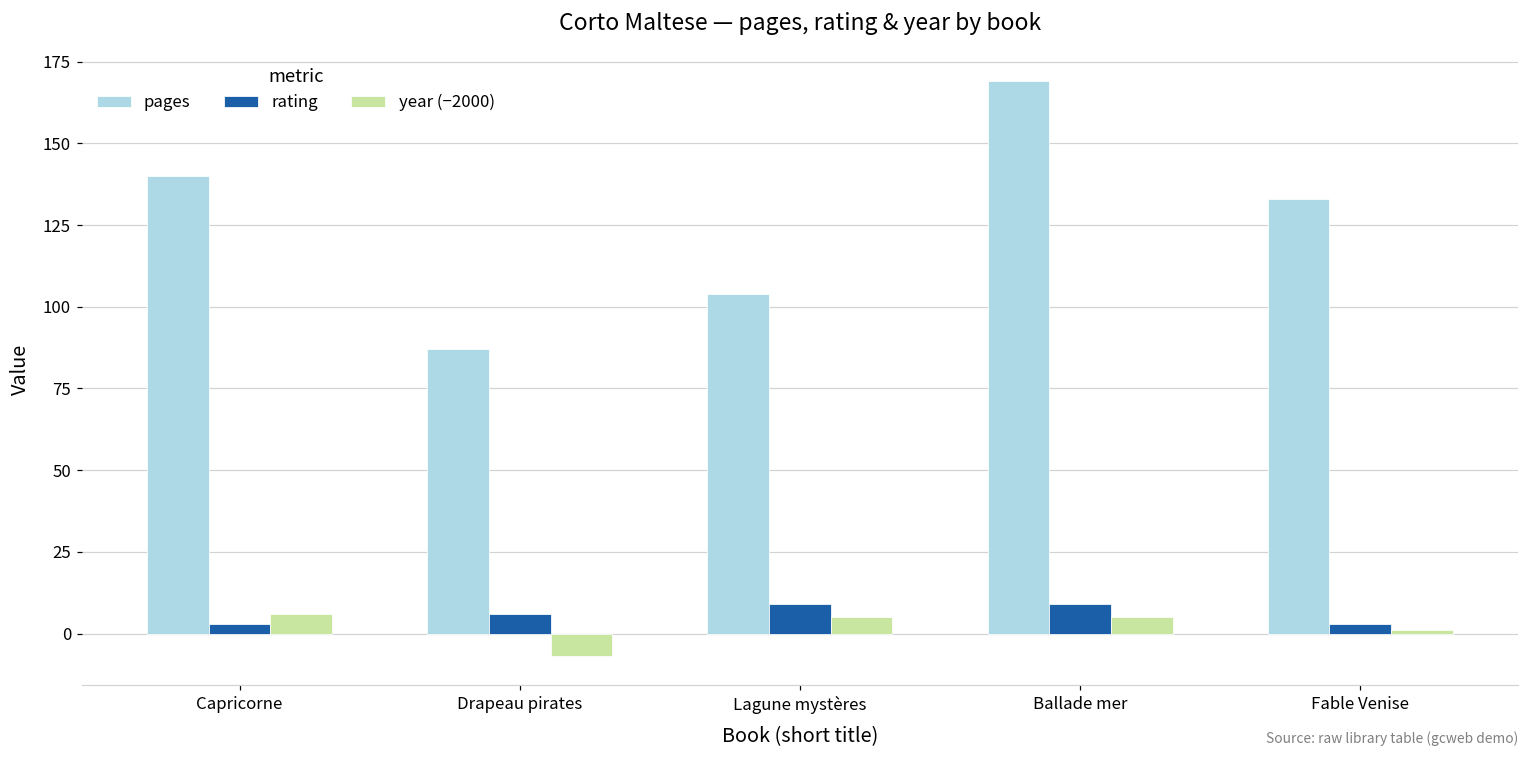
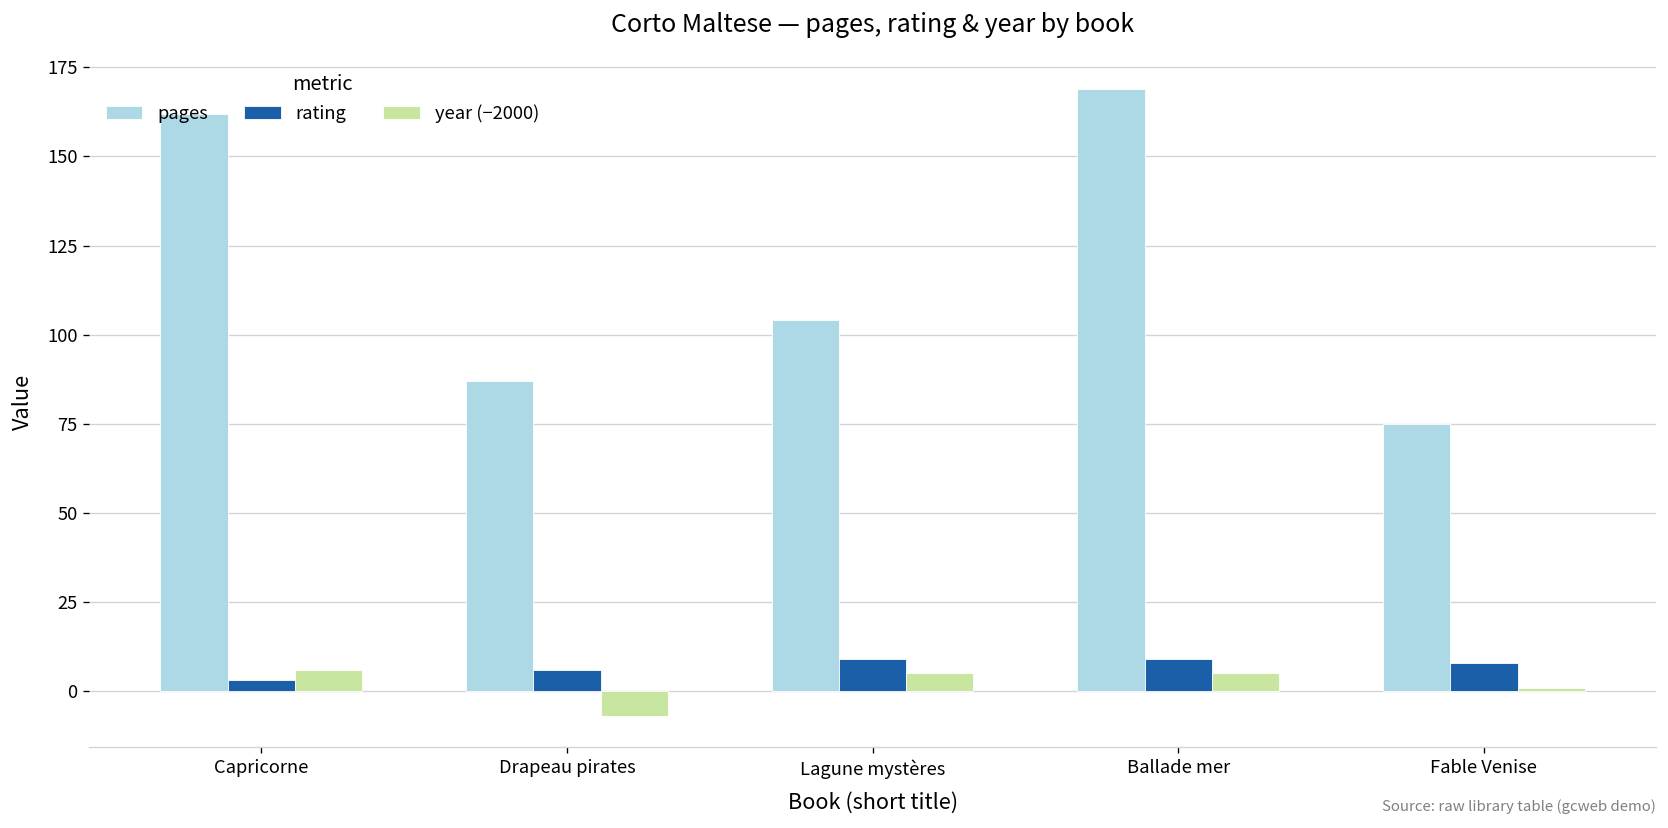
  {
    "pages": {
-     "Capricorne": 140,
+     "Capricorne": 162,
      "Drapeau pirates": 87,
      "Lagune mystères": 104,
      "Ballade mer": 169,
-     "Fable Venise": 133
+     "Fable Venise": 75
    },
    "rating": {
      "Capricorne": 3,
      "Drapeau pirates": 6,
      "Lagune mystères": 9,
      "Ballade mer": 9,
-     "Fable Venise": 3
+     "Fable Venise": 8
    },
    "year (−2000)": {
      "Capricorne": 6,
      "Drapeau pirates": -7,
      "Lagune mystères": 5,
      "Ballade mer": 5,
      "Fable Venise": 1
    }
  }
